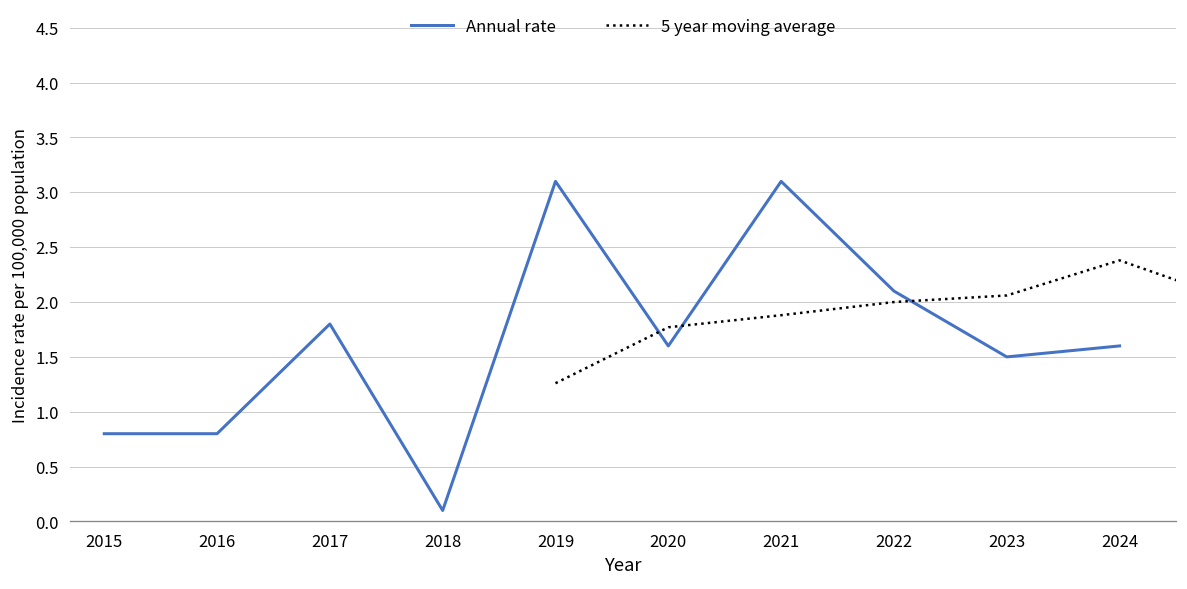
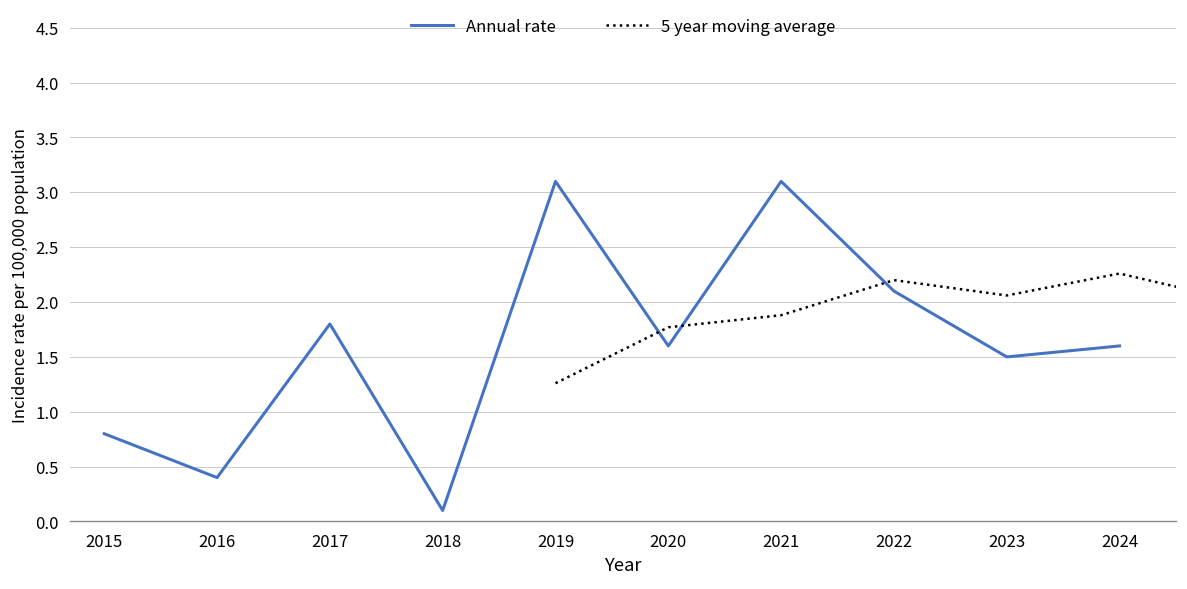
  {
    "Annual rate": {
      "2015": 0.8,
-     "2016": 0.8,
+     "2016": 0.4,
      "2017": 1.8,
      "2018": 0.1,
      "2019": 3.1,
      "2020": 1.6,
      "2021": 3.1,
      "2022": 2.1,
      "2023": 1.5,
      "2024": 1.6
    },
    "5 year moving average": {
      "2019": 1.3,
      "2020": 1.8,
      "2021": 1.9,
-     "2022": 2.0,
+     "2022": 2.2,
      "2023": 2.1,
-     "2024": 2.4
+     "2024": 2.3
    }
  }
